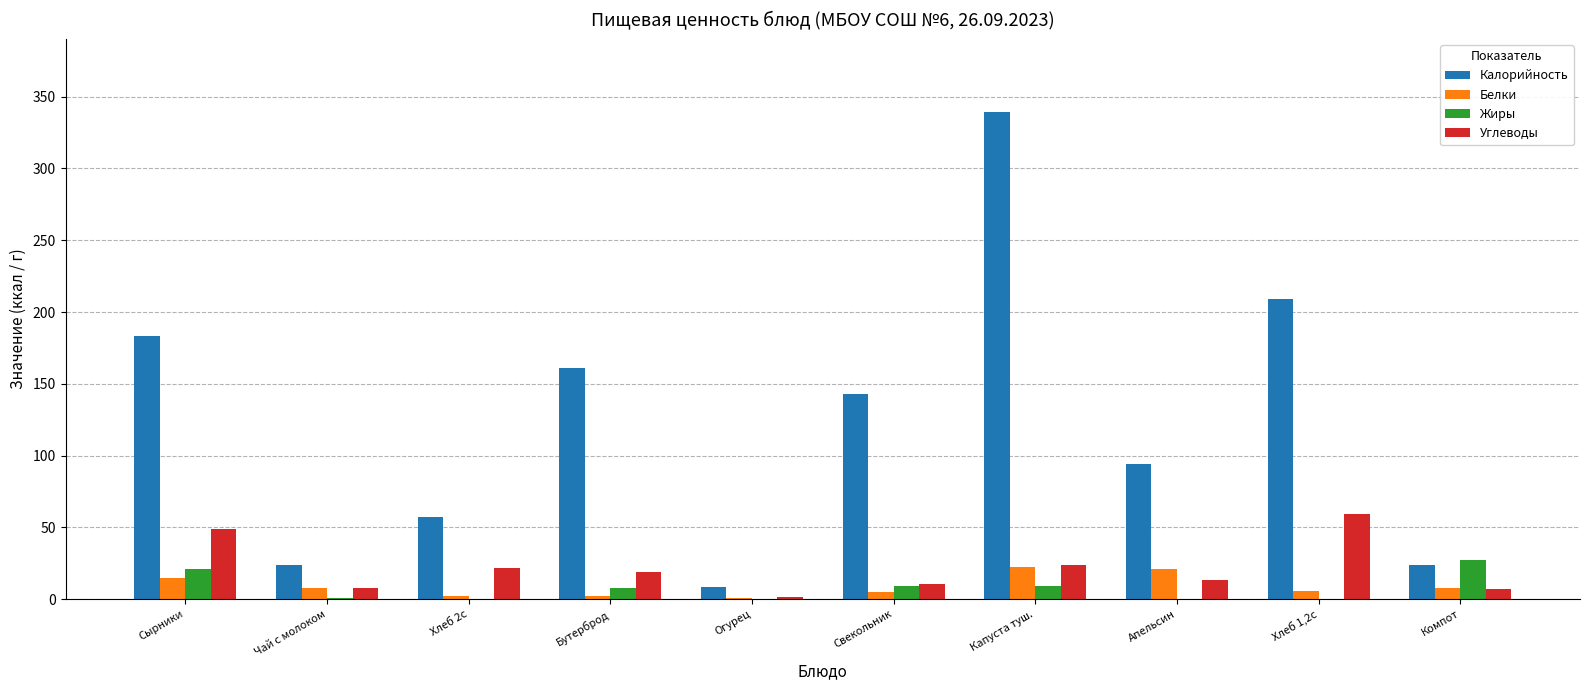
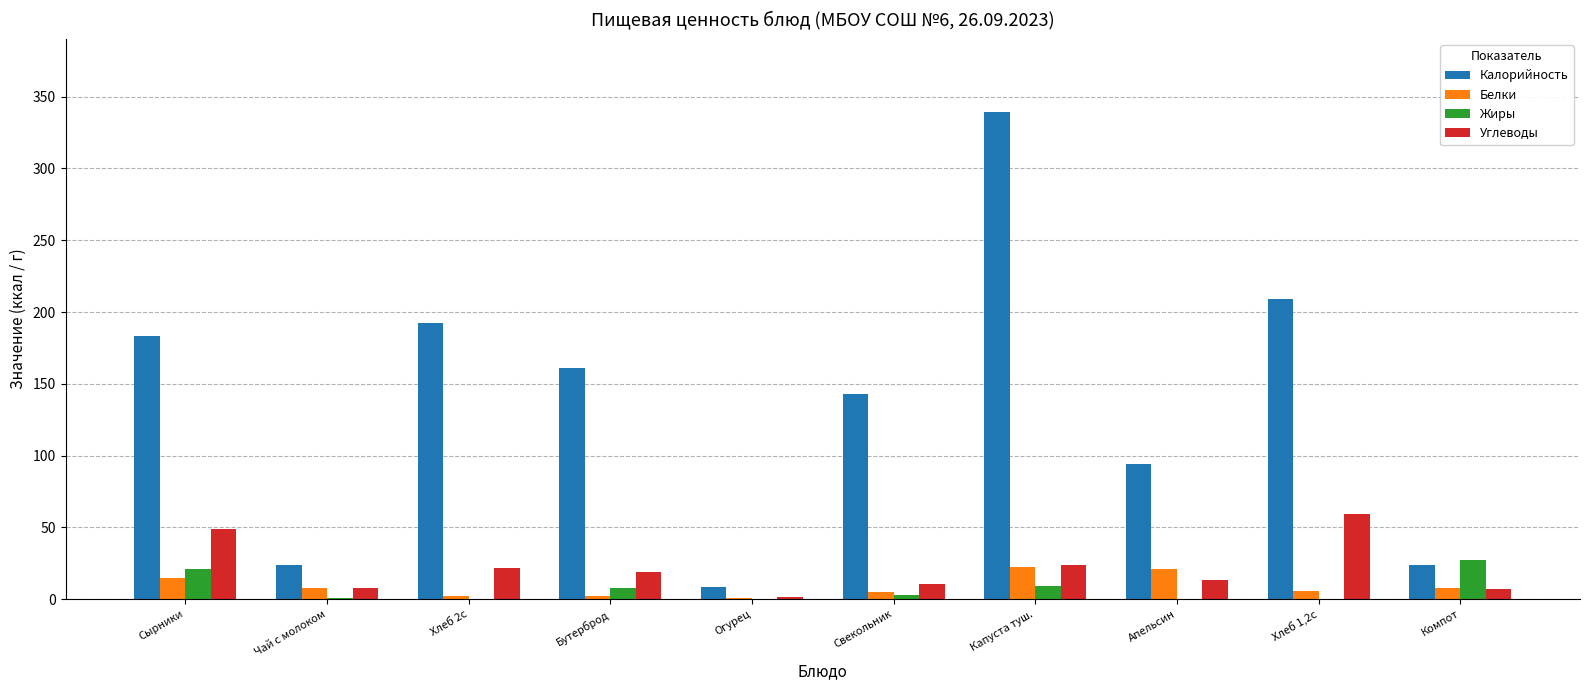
  {
    "Калорийность": {
      "Сырники": 183,
      "Чай с молоком": 24,
-     "Хлеб 2с": 57,
+     "Хлеб 2с": 192,
      "Бутерброд": 161,
      "Огурец": 9,
      "Свекольник": 143,
      "Капуста туш.": 339,
      "Апельсин": 94,
      "Хлеб 1,2с": 209,
      "Компот": 24
    },
    "Белки": {
      "Сырники": 15,
      "Чай с молоком": 8,
      "Хлеб 2с": 2,
      "Бутерброд": 2,
      "Свекольник": 5,
      "Капуста туш.": 22,
      "Апельсин": 21,
      "Хлеб 1,2с": 6,
      "Компот": 8
    },
    "Жиры": {
      "Сырники": 21,
      "Хлеб 2с": 0,
      "Бутерброд": 8,
-     "Свекольник": 9,
+     "Свекольник": 3,
      "Капуста туш.": 9,
      "Апельсин": 0,
      "Хлеб 1,2с": 0,
      "Компот": 27
    },
    "Углеводы": {
      "Сырники": 49,
      "Чай с молоком": 8,
      "Хлеб 2с": 22,
      "Бутерброд": 19,
      "Свекольник": 11,
      "Капуста туш.": 24,
      "Апельсин": 13,
      "Хлеб 1,2с": 59,
      "Компот": 7
    }
  }
